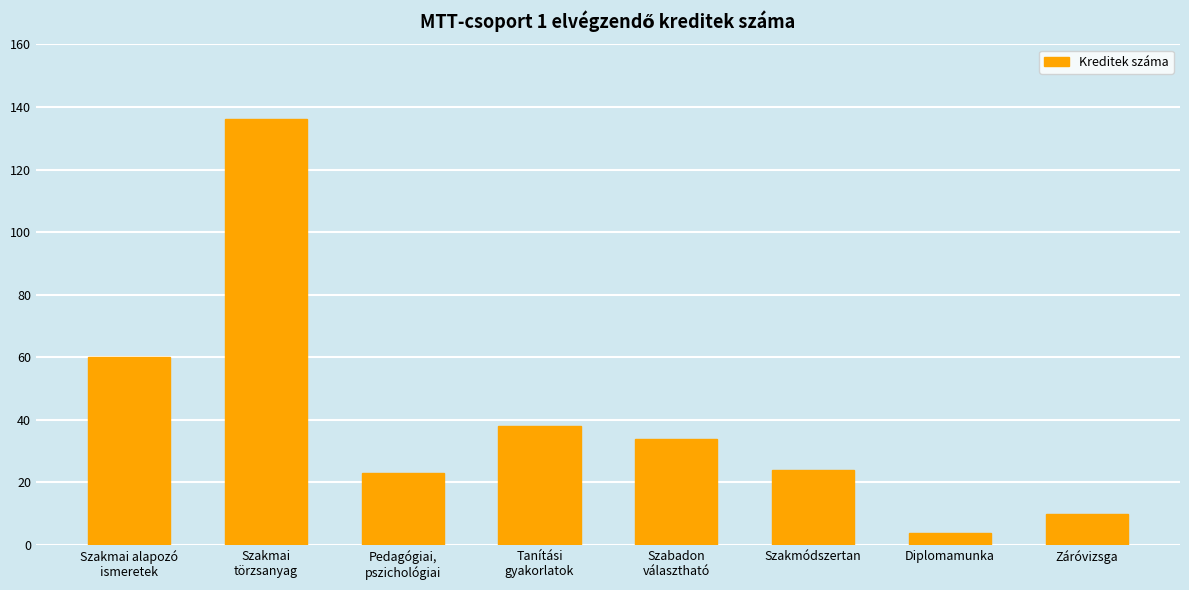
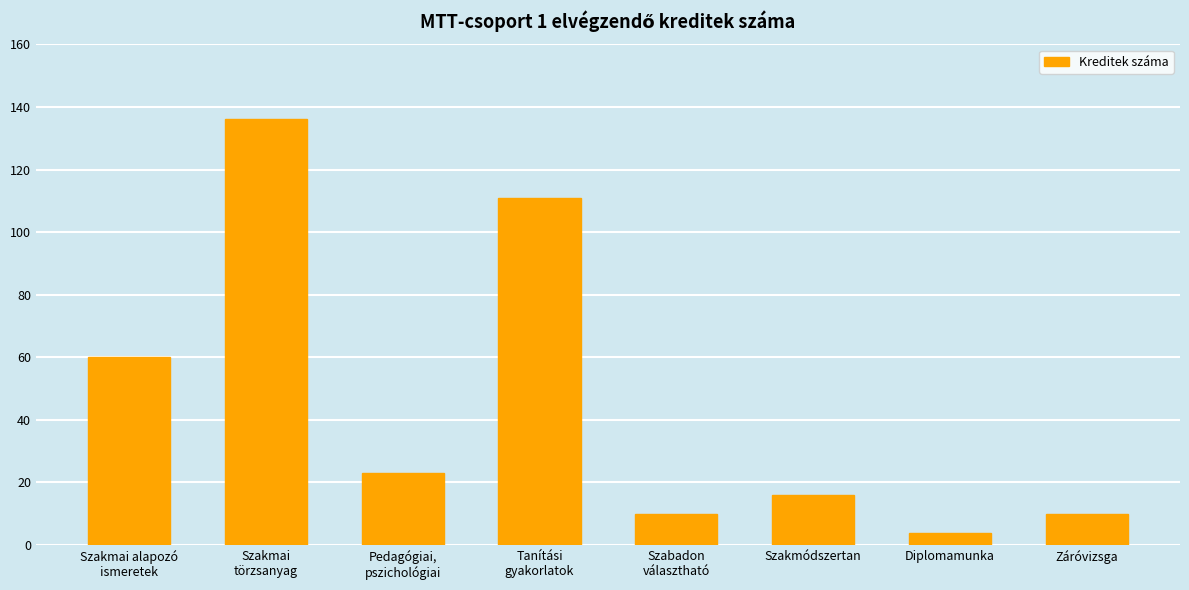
  {
    "Szakmai alapozó ismeretek": 60,
    "Szakmai törzsanyag": 136,
    "Pedagógiai, pszichológiai": 23,
-   "Tanítási gyakorlatok": 38,
-   "Szabadon választható": 34,
-   "Szakmódszertan": 24,
+   "Tanítási gyakorlatok": 111,
+   "Szabadon választható": 10,
+   "Szakmódszertan": 16,
    "Diplomamunka": 4,
    "Záróvizsga": 10
  }
